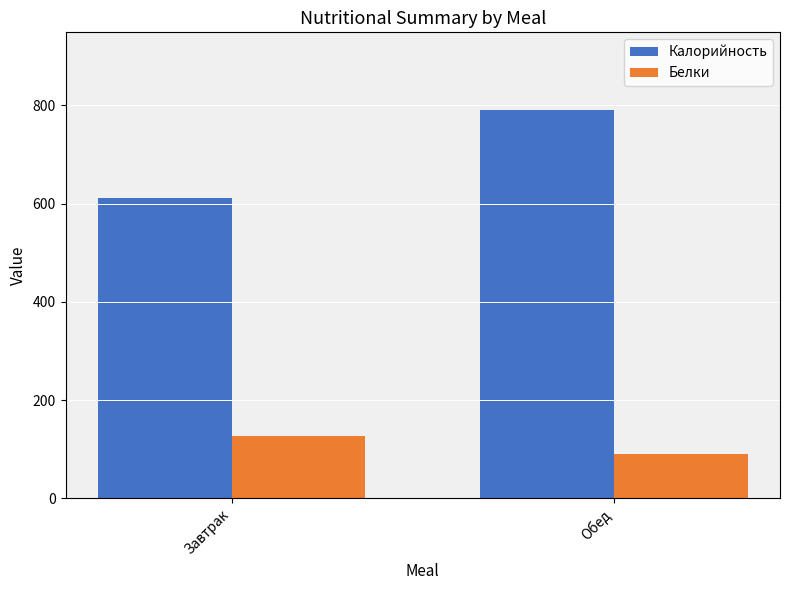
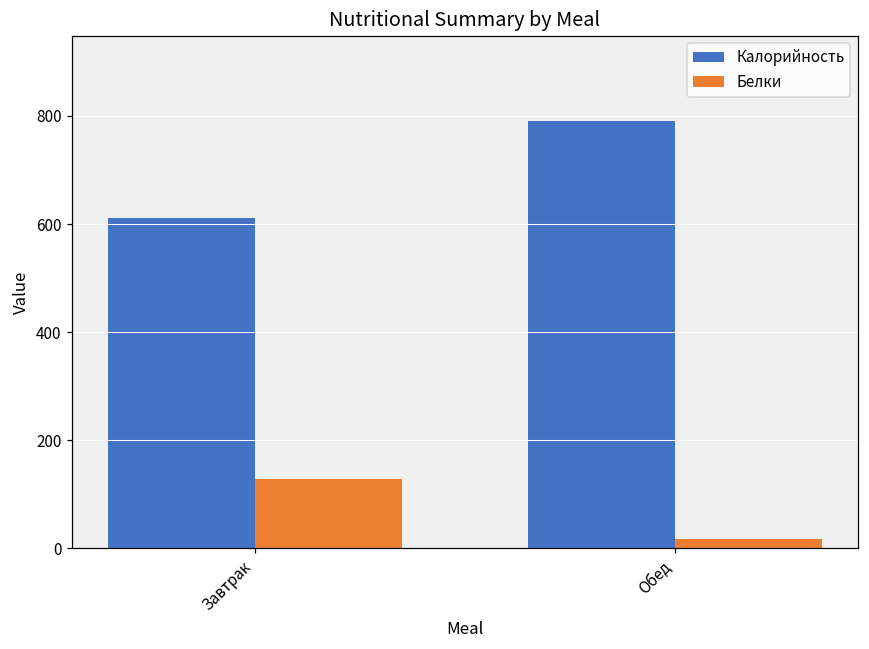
  {
    "Калорийность": {
      "Завтрак": 610,
      "Обед": 790
    },
    "Белки": {
      "Завтрак": 130,
-     "Обед": 90
+     "Обед": 20
    }
  }
